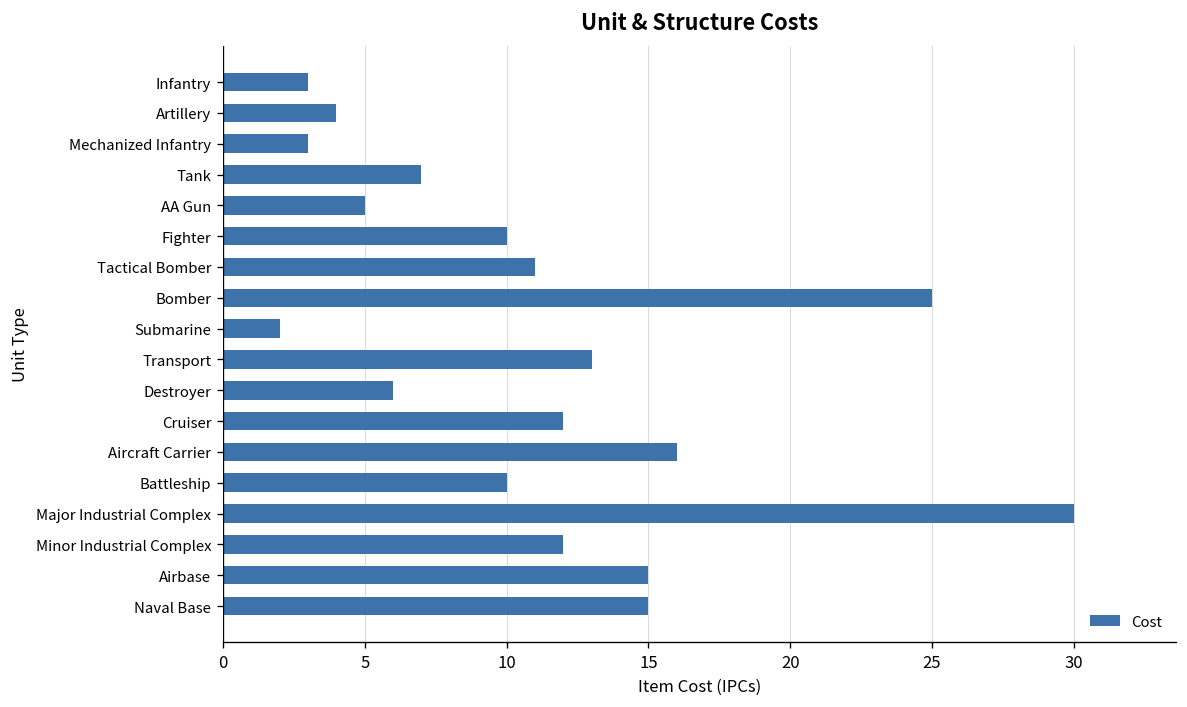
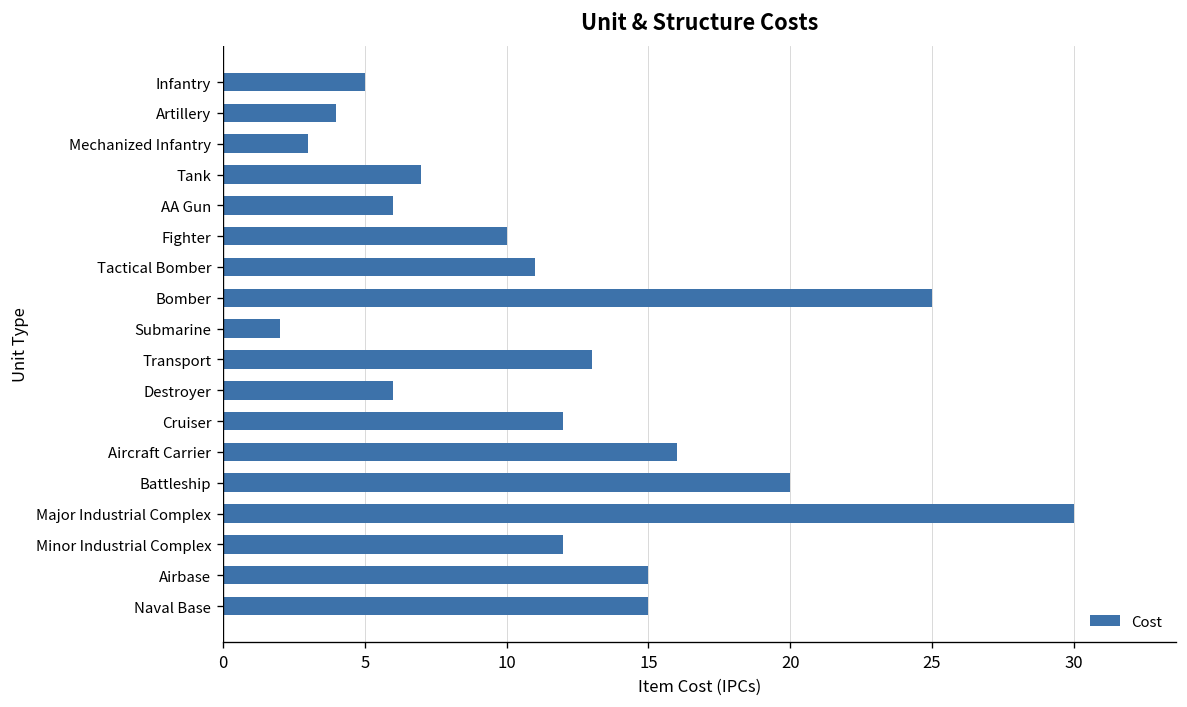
  {
-   "Infantry": 3,
+   "Infantry": 5,
    "Artillery": 4,
    "Mechanized Infantry": 3,
    "Tank": 7,
-   "AA Gun": 5,
+   "AA Gun": 6,
    "Fighter": 10,
    "Tactical Bomber": 11,
    "Bomber": 25,
    "Submarine": 2,
    "Transport": 13,
    "Destroyer": 6,
    "Cruiser": 12,
    "Aircraft Carrier": 16,
-   "Battleship": 10,
+   "Battleship": 20,
    "Major Industrial Complex": 30,
    "Minor Industrial Complex": 12,
    "Airbase": 15,
    "Naval Base": 15
  }
